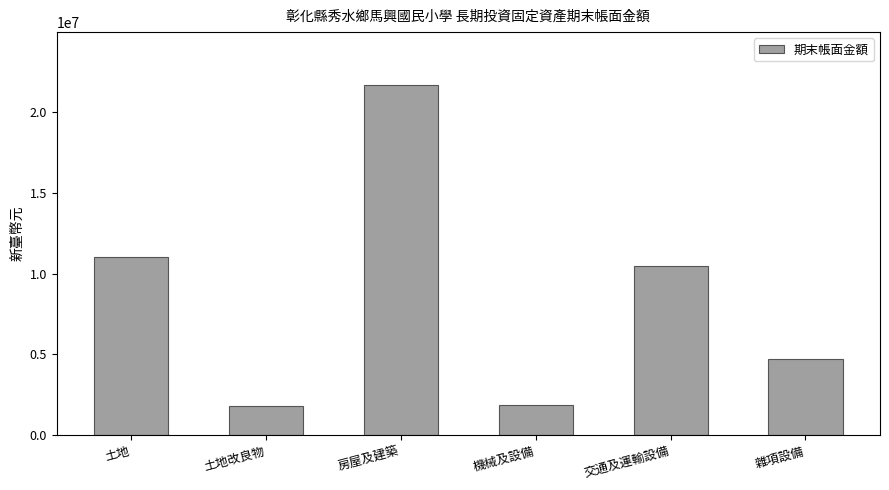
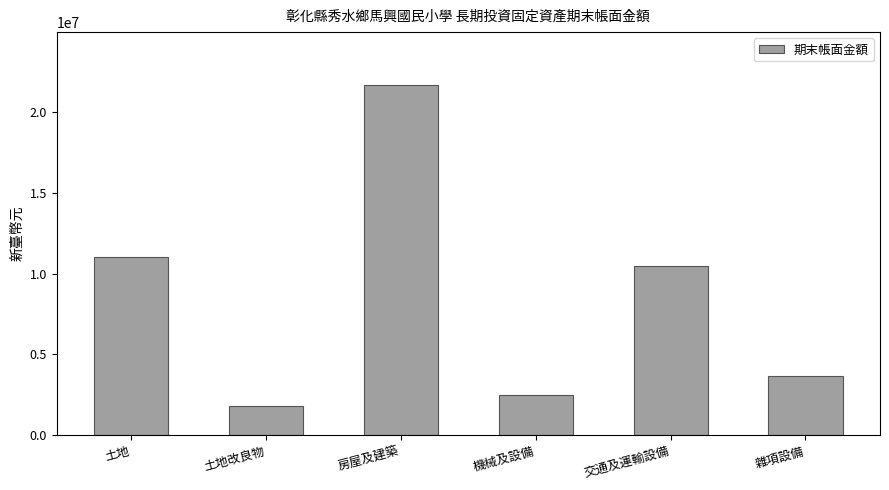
  {
    "土地": 11000000,
    "土地改良物": 1800000,
    "房屋及建築": 21700000,
-   "機械及設備": 1800000,
+   "機械及設備": 2500000,
    "交通及運輸設備": 10500000,
-   "雜項設備": 4700000
+   "雜項設備": 3700000
  }
